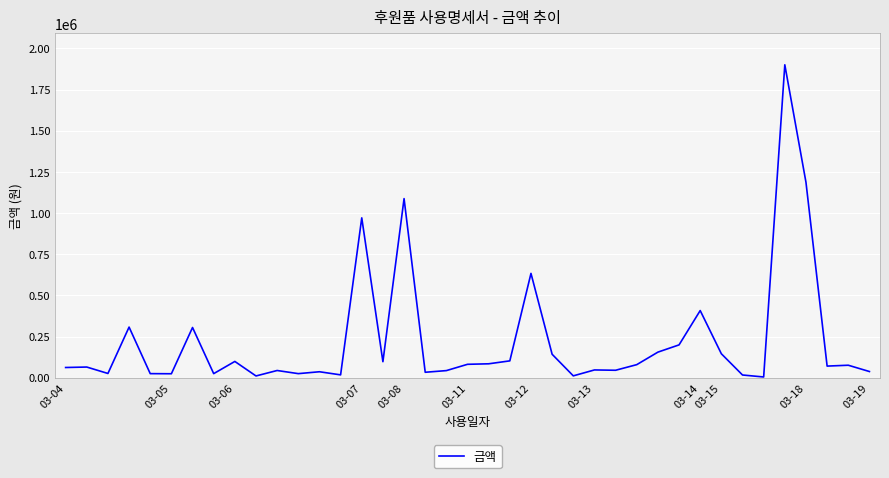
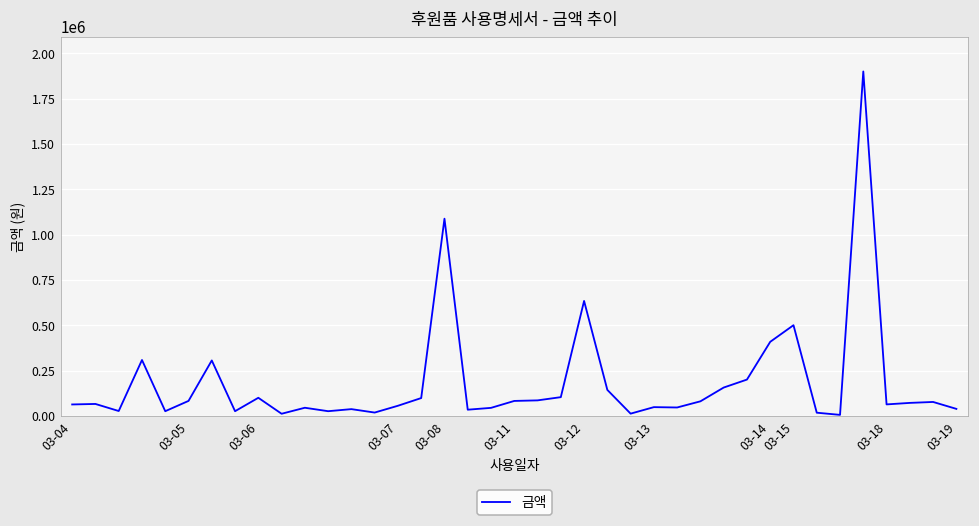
  {
    "03-04": 60000,
-   "03-05": 20000,
+   "03-05": 80000,
    "03-06": 100000,
-   "03-07": 970000,
+   "03-07": 60000,
    "03-08": 1090000,
    "03-11": 80000,
    "03-12": 630000,
    "03-13": 50000,
    "03-14": 410000,
-   "03-15": 150000,
-   "03-18": 1190000,
+   "03-15": 500000,
+   "03-18": 60000,
    "03-19": 40000
  }
